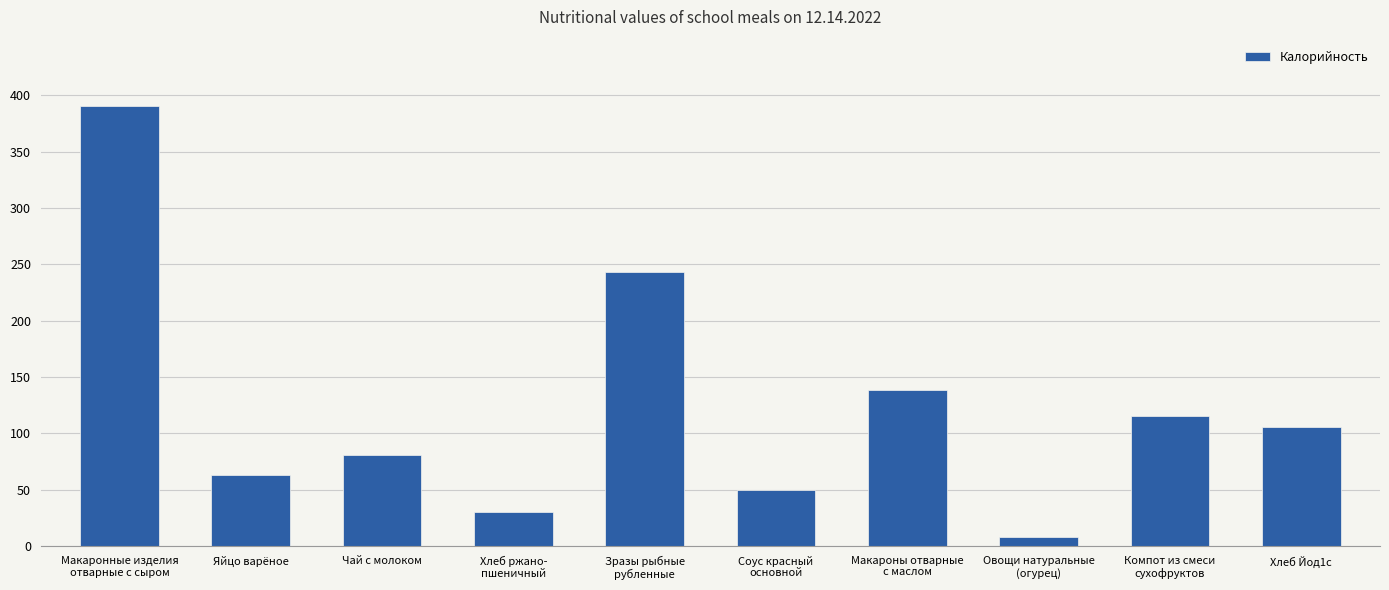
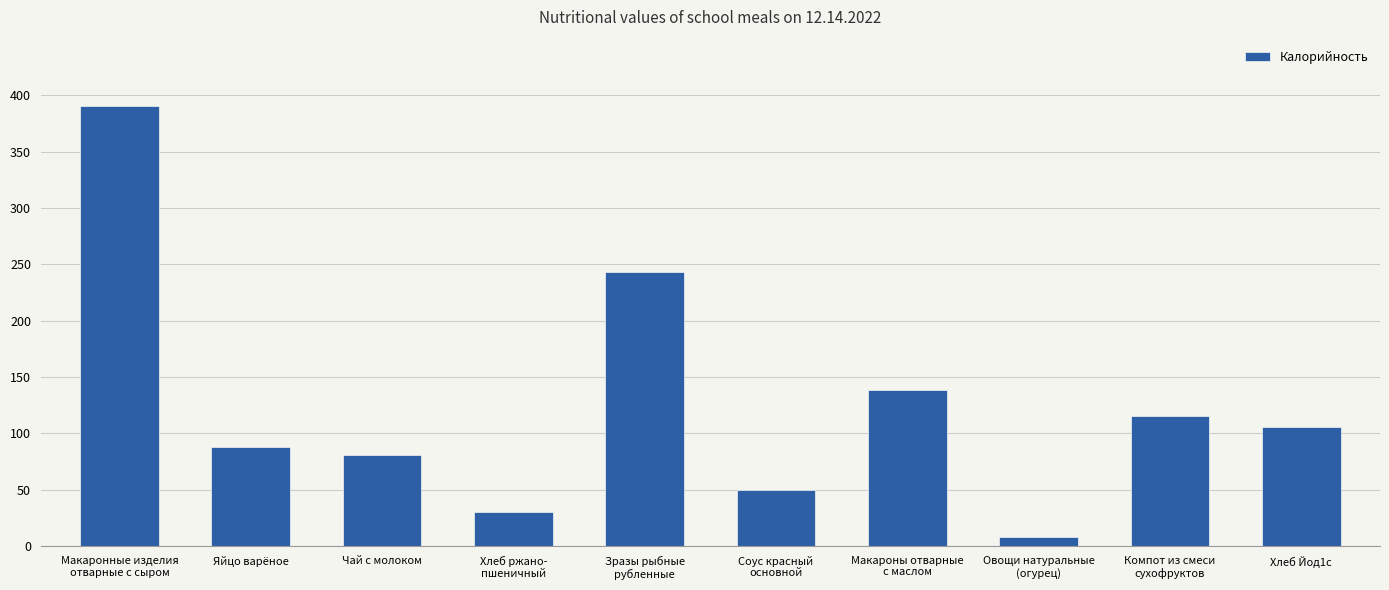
  {
    "Макаронные изделия отварные с сыром": 391,
-   "Яйцо варёное": 63,
+   "Яйцо варёное": 88,
    "Чай с молоком": 81,
    "Хлеб ржано- пшеничный": 31,
    "Зразы рыбные рубленные": 243,
    "Соус красный основной": 50,
    "Макароны отварные с маслом": 138,
    "Овощи натуральные (огурец)": 8,
    "Компот из смеси сухофруктов": 116,
    "Хлеб Йод1с": 106
  }
